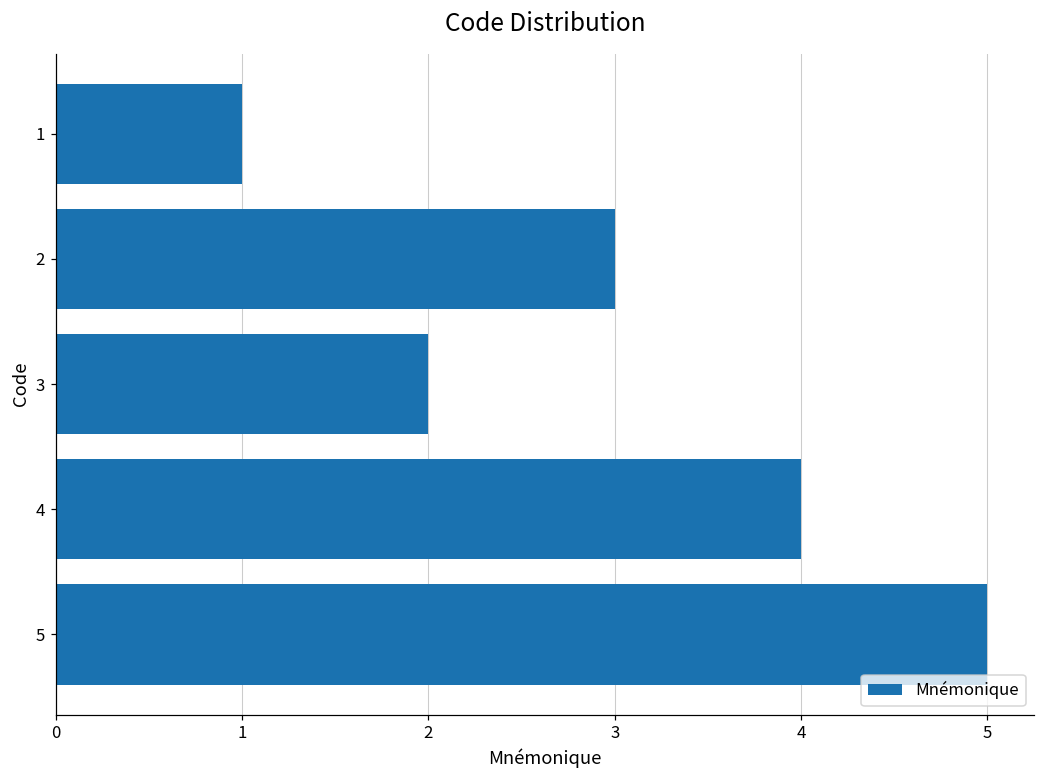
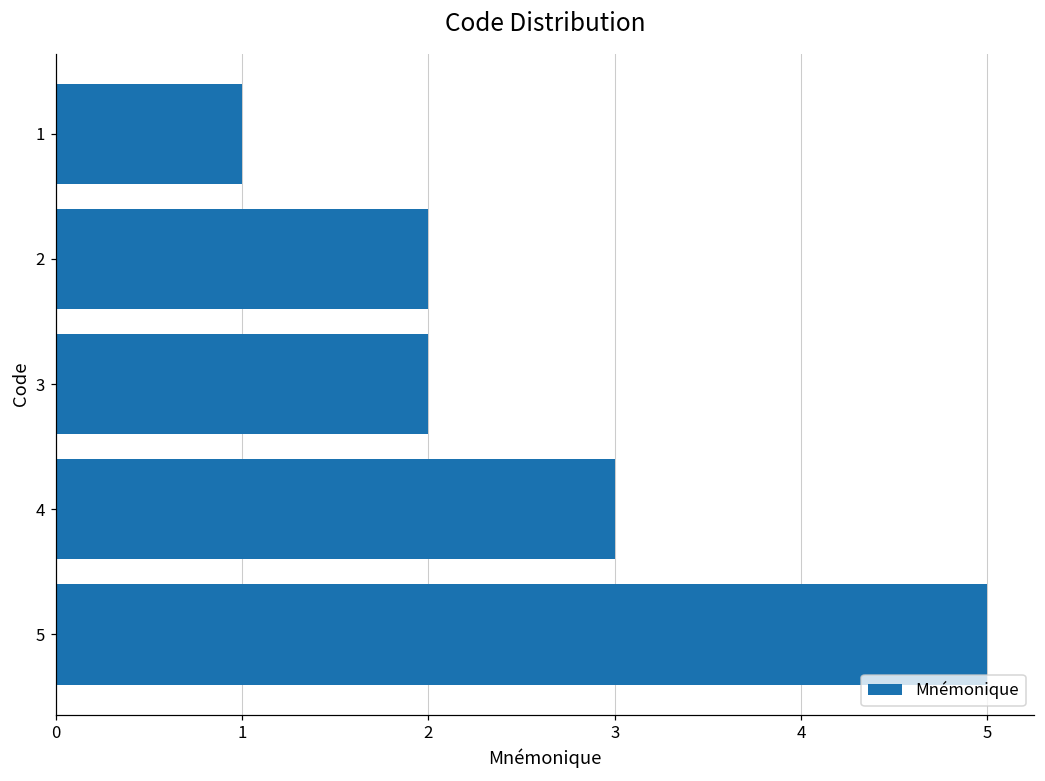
  {
    "1": 1,
-   "2": 3,
+   "2": 2,
    "3": 2,
-   "4": 4,
+   "4": 3,
    "5": 5
  }
